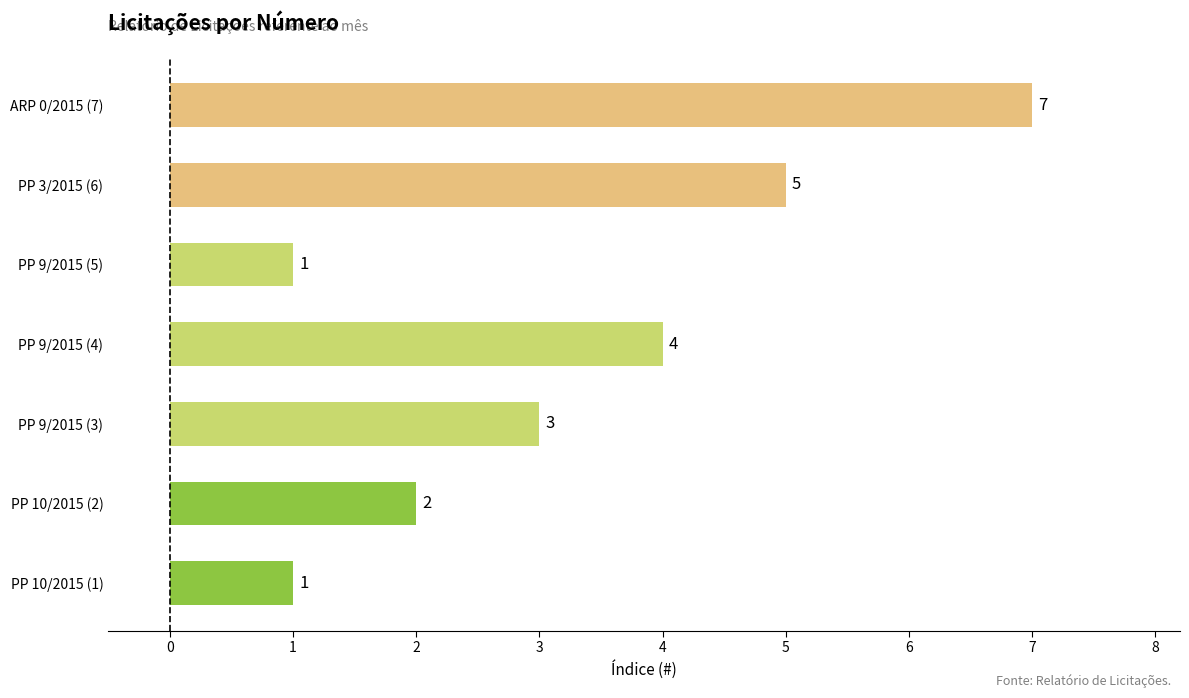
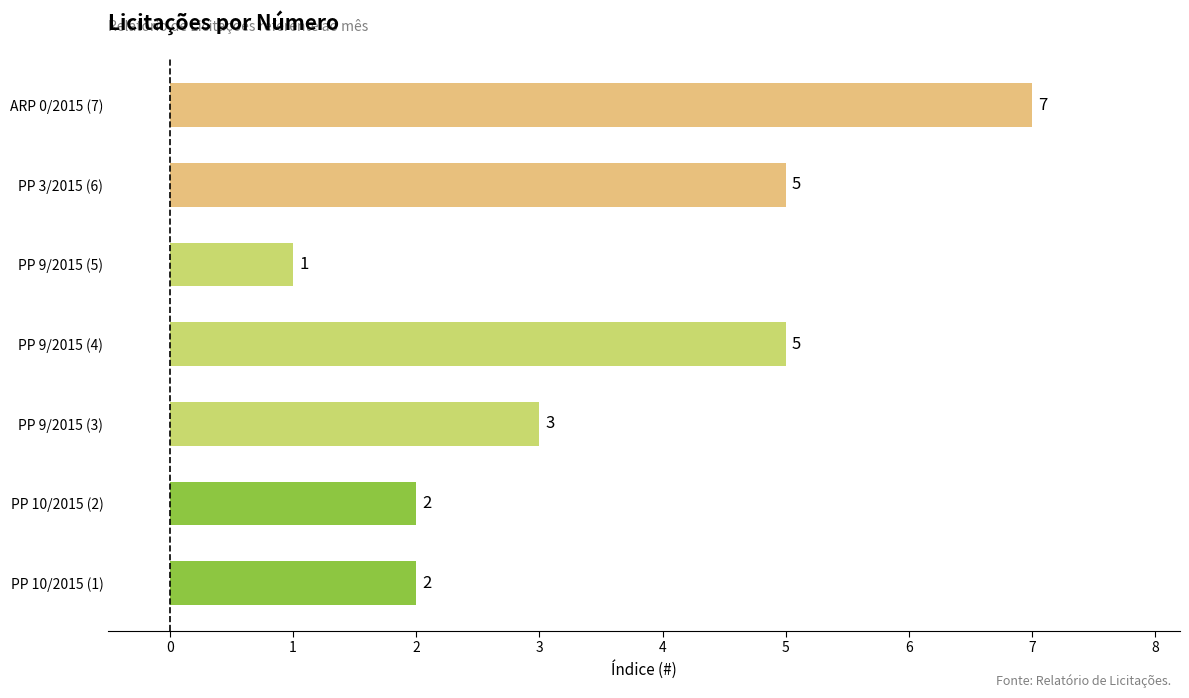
  {
    "ARP 0/2015 (7)": 7,
    "PP 3/2015 (6)": 5,
    "PP 9/2015 (5)": 1,
-   "PP 9/2015 (4)": 4,
+   "PP 9/2015 (4)": 5,
    "PP 9/2015 (3)": 3,
    "PP 10/2015 (2)": 2,
-   "PP 10/2015 (1)": 1
+   "PP 10/2015 (1)": 2
  }
